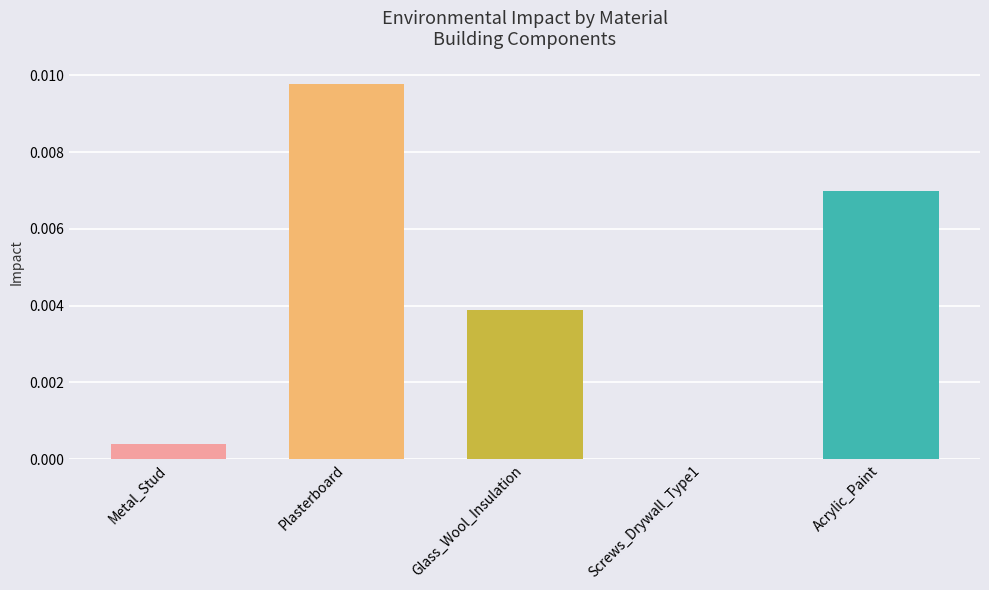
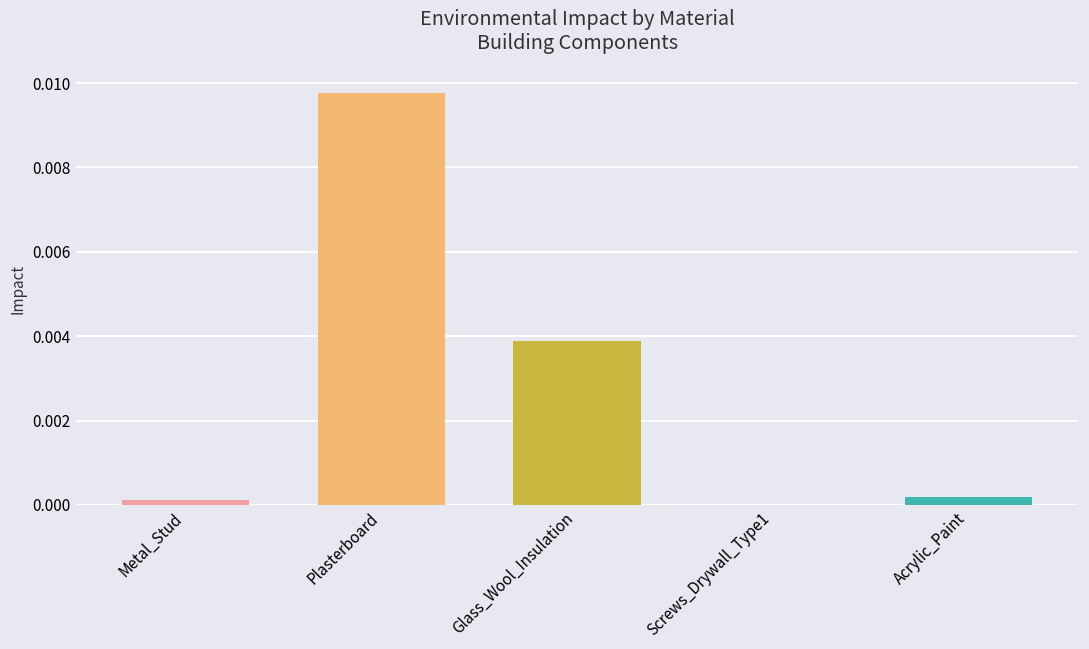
  {
-   "Metal_Stud": 0.0004,
+   "Metal_Stud": 0.0001,
    "Plasterboard": 0.0098,
    "Glass_Wool_Insulation": 0.0039,
-   "Acrylic_Paint": 0.0070
+   "Acrylic_Paint": 0.0002
  }
